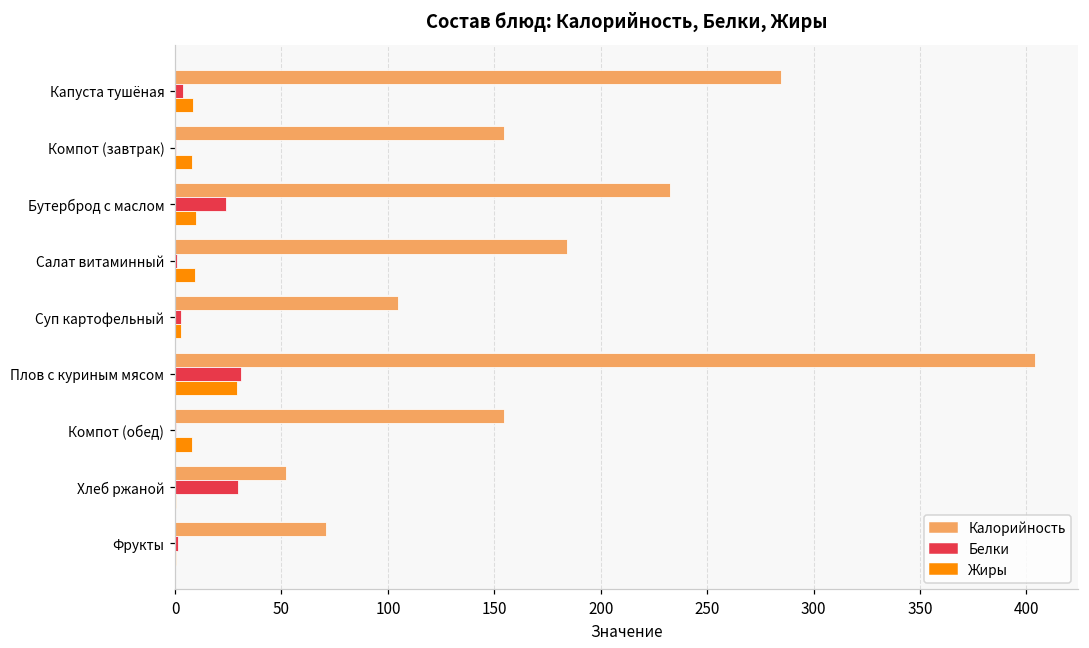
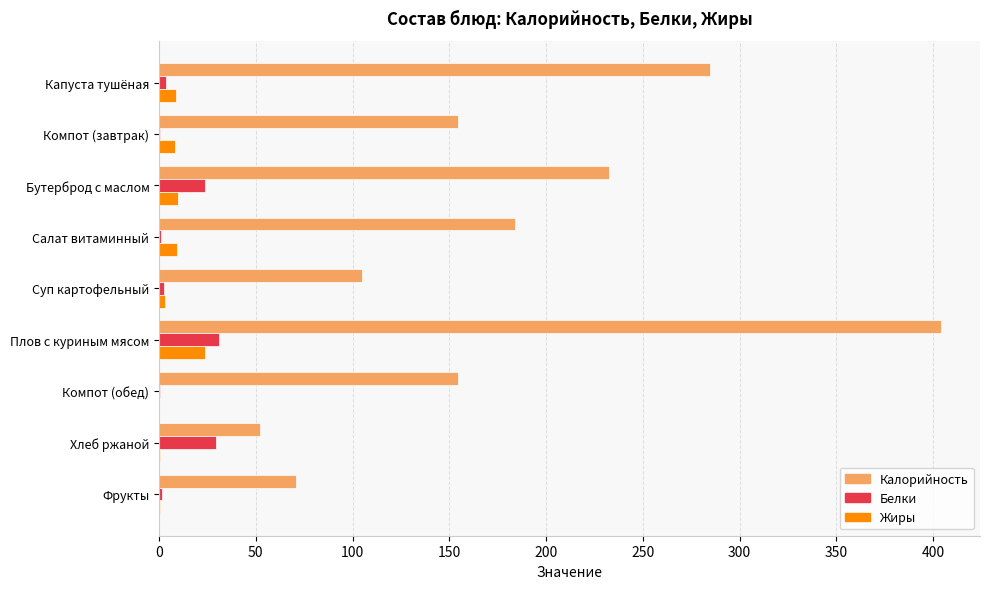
  {
    "Калорийность": {
      "Капуста тушёная": 285,
      "Компот (завтрак)": 155,
      "Бутерброд с маслом": 232,
      "Салат витаминный": 184,
      "Суп картофельный": 105,
      "Плов с куриным мясом": 404,
      "Компот (обед)": 155,
      "Хлеб ржаной": 52,
      "Фрукты": 71
    },
    "Белки": {
      "Капуста тушёная": 4,
      "Бутерброд с маслом": 24,
      "Суп картофельный": 3,
      "Плов с куриным мясом": 31,
      "Хлеб ржаной": 29,
      "Фрукты": 1
    },
    "Жиры": {
      "Капуста тушёная": 9,
      "Компот (завтрак)": 8,
      "Бутерброд с маслом": 10,
      "Салат витаминный": 9,
      "Суп картофельный": 3,
-     "Плов с куриным мясом": 29,
-     "Компот (обед)": 8
+     "Плов с куриным мясом": 24,
+     "Компот (обед)": 0
    }
  }
